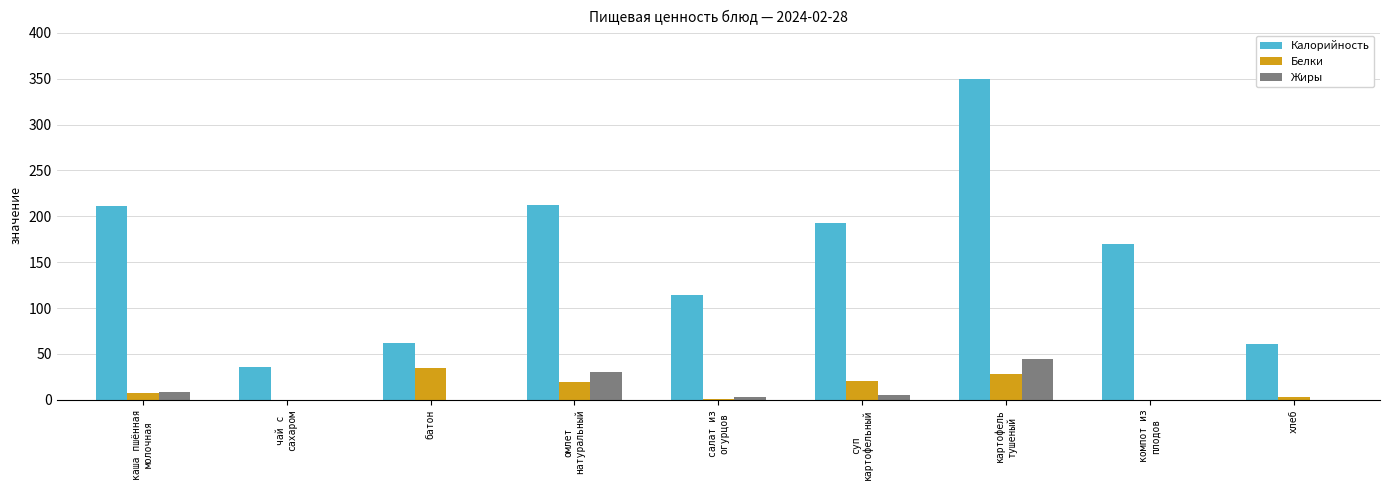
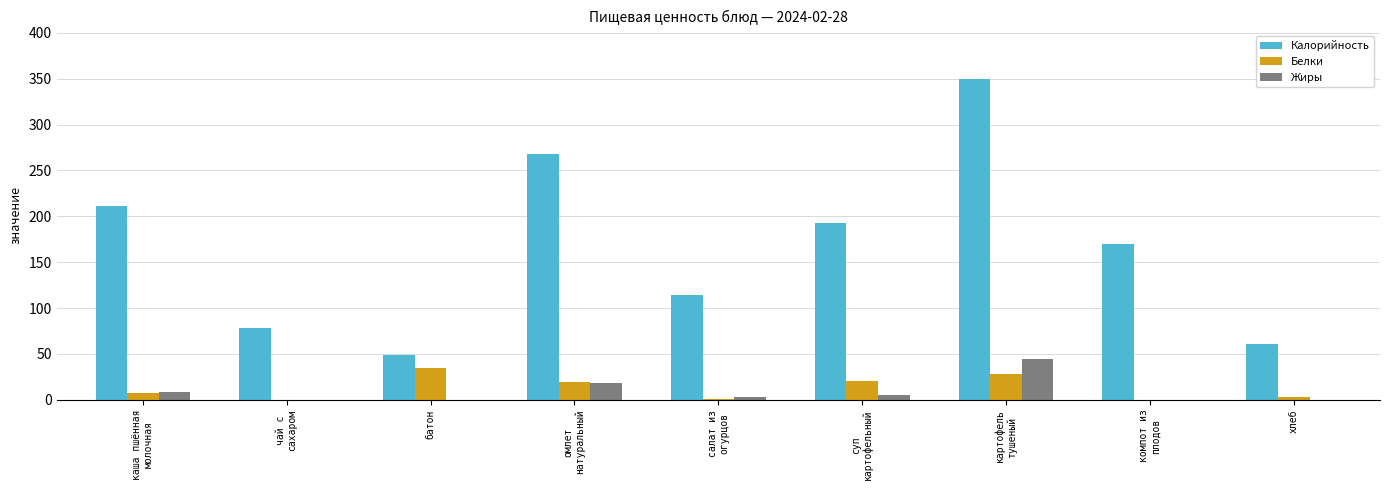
  {
    "Калорийность": {
      "каша пшённая молочная": 210,
-     "чай с сахаром": 40,
-     "батон": 60,
-     "омлет натуральный": 210,
+     "чай с сахаром": 80,
+     "батон": 50,
+     "омлет натуральный": 270,
      "салат из огурцов": 110,
      "суп картофельный": 190,
      "картофель тушеный": 350,
      "компот из плодов": 170,
      "хлеб": 60
    },
    "Белки": {
      "каша пшённая молочная": 10,
      "чай с сахаром": 0,
      "батон": 40,
      "омлет натуральный": 20,
      "суп картофельный": 20,
      "картофель тушеный": 30,
      "компот из плодов": 0,
      "хлеб": 0
    },
    "Жиры": {
      "каша пшённая молочная": 10,
      "чай с сахаром": 0,
      "батон": 0,
-     "омлет натуральный": 30,
+     "омлет натуральный": 20,
      "салат из огурцов": 0,
      "суп картофельный": 10,
      "картофель тушеный": 40,
      "компот из плодов": 0,
      "хлеб": 0
    }
  }
